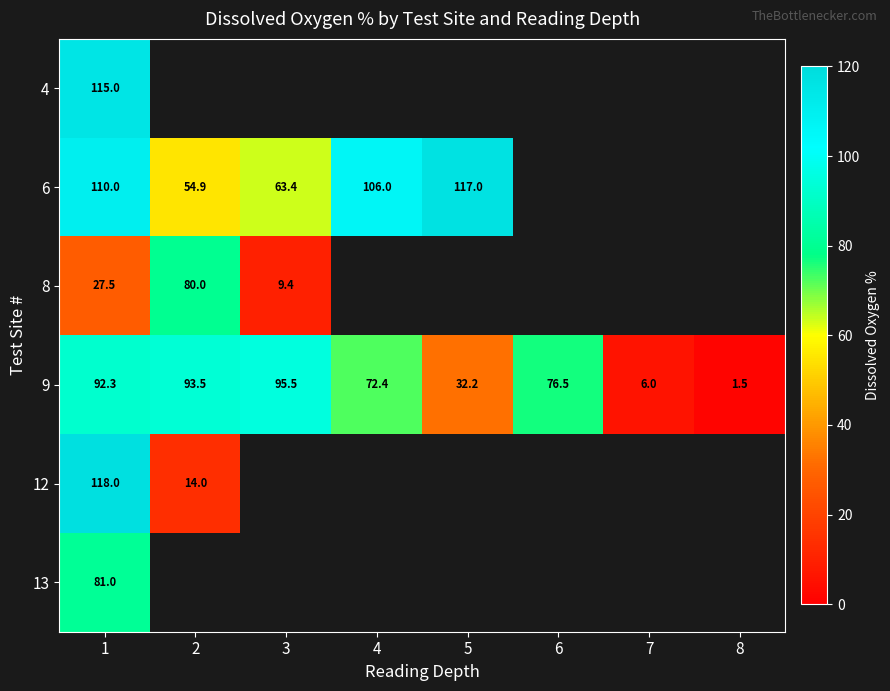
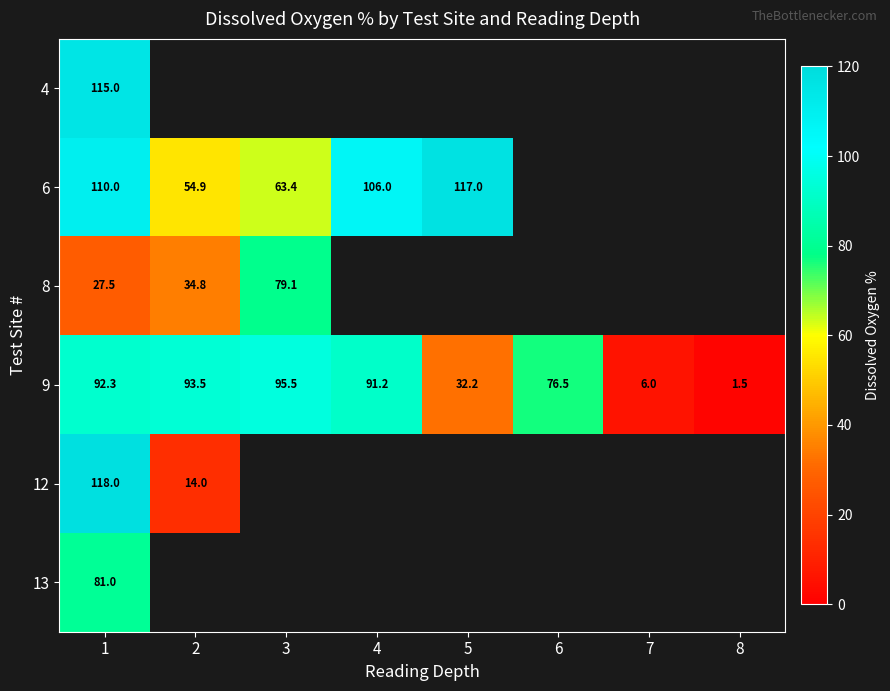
  {
    "4": {
      "1": 115.0
    },
    "6": {
      "1": 110.0,
      "2": 54.9,
      "3": 63.4,
      "4": 106.0,
      "5": 117.0
    },
    "8": {
      "1": 27.5,
-     "2": 80.0,
-     "3": 9.4
+     "2": 34.8,
+     "3": 79.1
    },
    "9": {
      "1": 92.3,
      "2": 93.5,
      "3": 95.5,
-     "4": 72.4,
+     "4": 91.2,
      "5": 32.2,
      "6": 76.5,
      "7": 6.0,
      "8": 1.5
    },
    "12": {
      "1": 118.0,
      "2": 14.0
    },
    "13": {
      "1": 81.0
    }
  }
